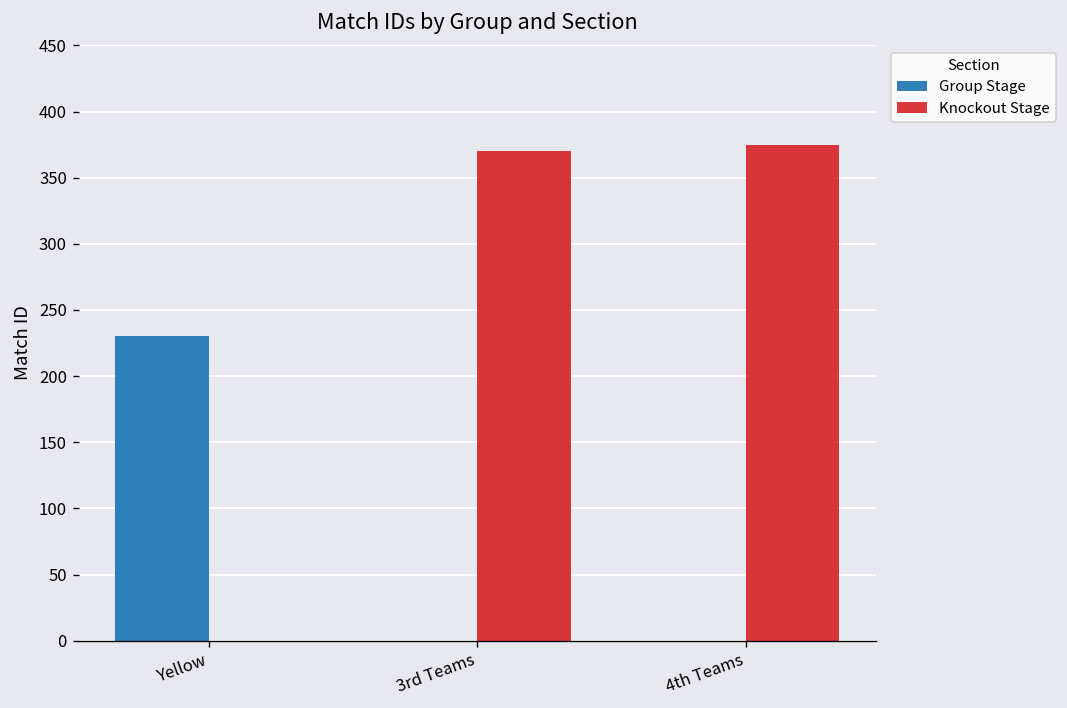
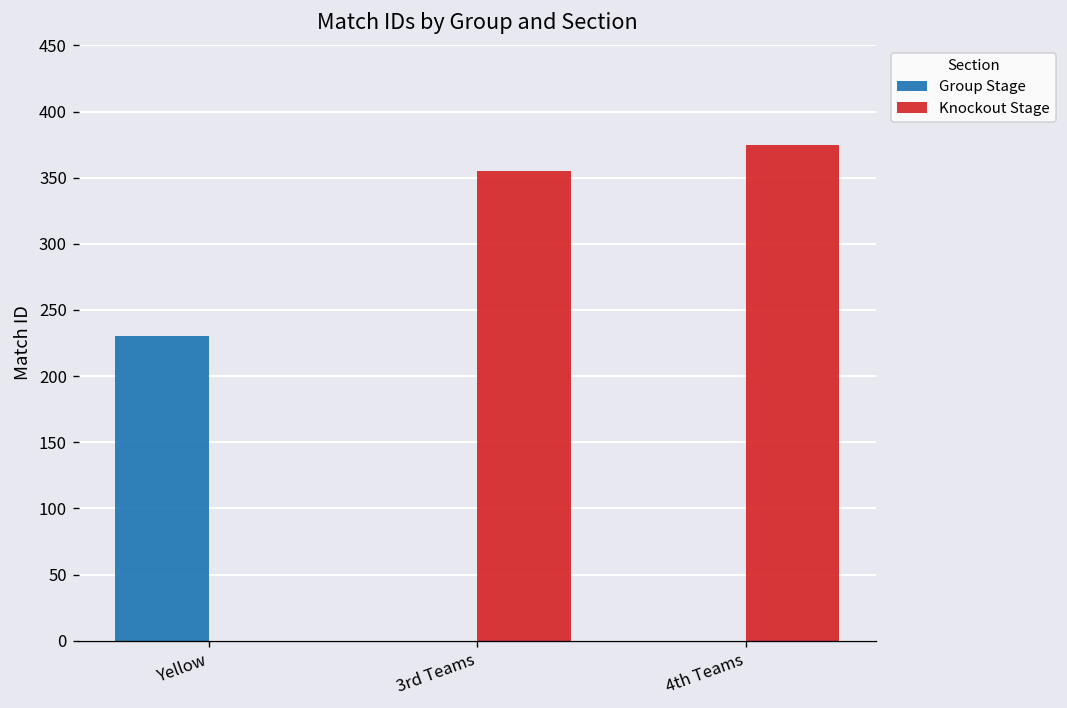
  {
    "Group Stage": {
      "Yellow": 230,
      "3rd Teams": 0,
      "4th Teams": 0
    },
    "Knockout Stage": {
      "Yellow": 0,
-     "3rd Teams": 370,
+     "3rd Teams": 355,
      "4th Teams": 375
    }
  }
